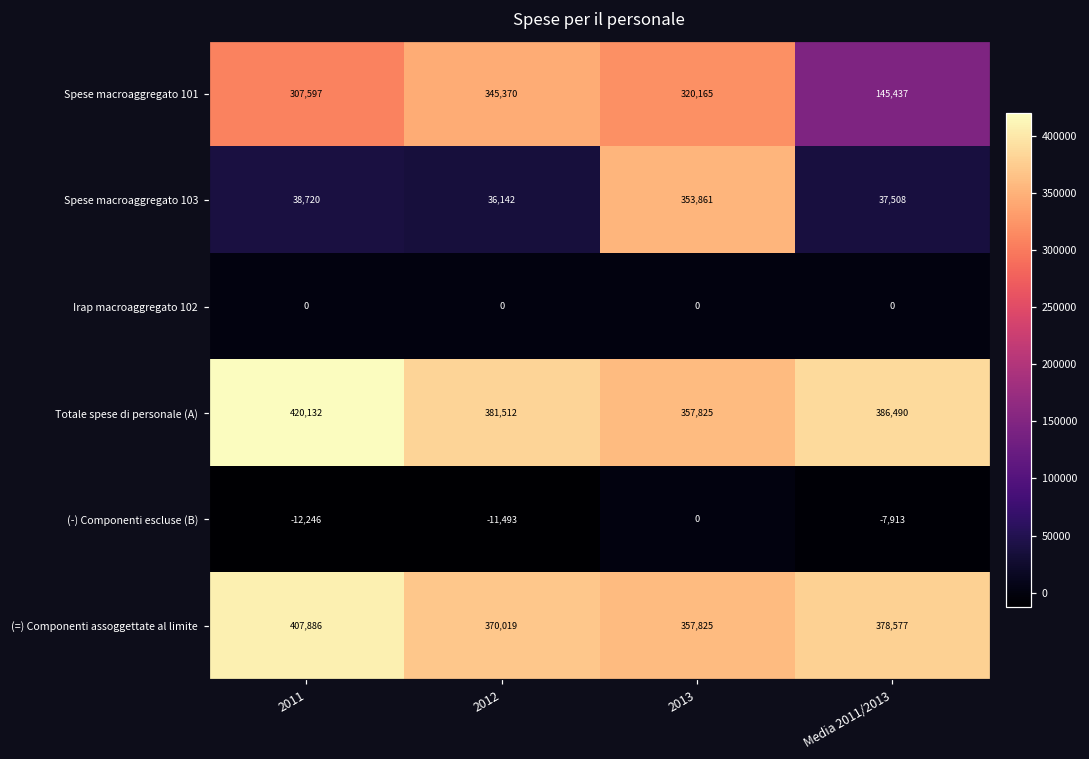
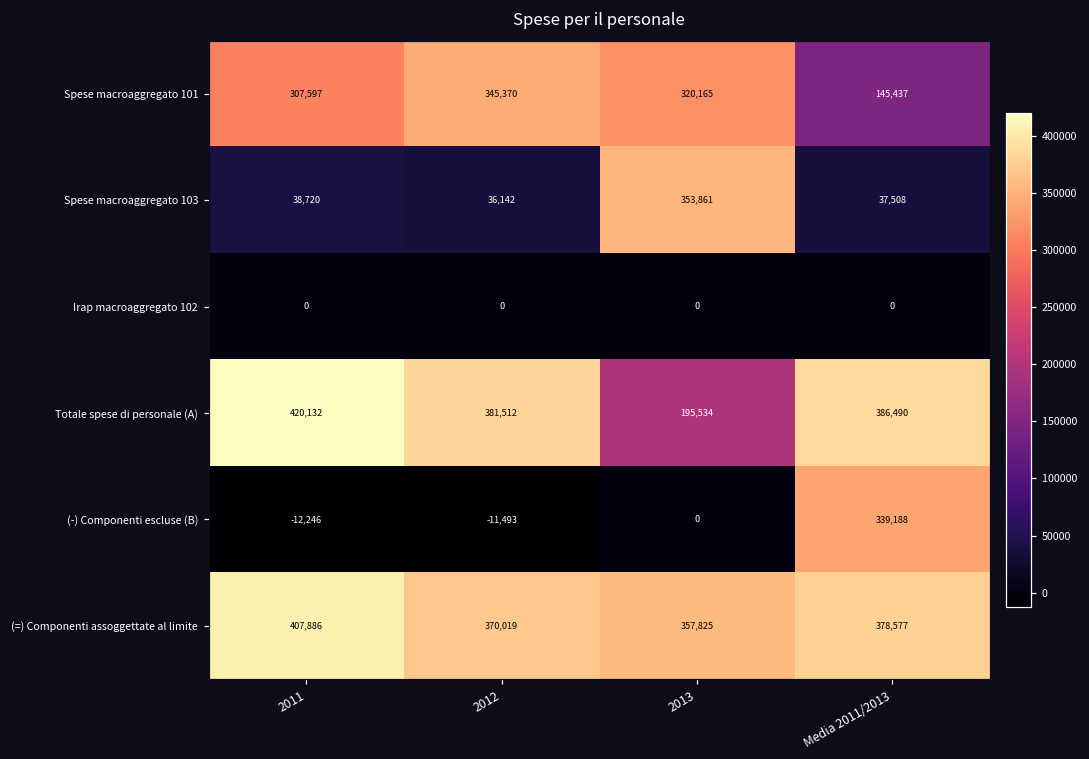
  {
    "Spese macroaggregato 101": {
      "2011": "307,597",
      "2012": "345,370",
      "2013": "320,165",
      "Media 2011/2013": "145,437"
    },
    "Spese macroaggregato 103": {
      "2011": "38,720",
      "2012": "36,142",
      "2013": "353,861",
      "Media 2011/2013": "37,508"
    },
    "Irap macroaggregato 102": {
      "2011": "0",
      "2012": "0",
      "2013": "0",
      "Media 2011/2013": "0"
    },
    "Totale spese di personale (A)": {
      "2011": "420,132",
      "2012": "381,512",
-     "2013": "357,825",
+     "2013": "195,534",
      "Media 2011/2013": "386,490"
    },
    "(-) Componenti escluse (B)": {
      "2011": "-12,246",
      "2012": "-11,493",
      "2013": "0",
-     "Media 2011/2013": "-7,913"
+     "Media 2011/2013": "339,188"
    },
    "(=) Componenti assoggettate al limite": {
      "2011": "407,886",
      "2012": "370,019",
      "2013": "357,825",
      "Media 2011/2013": "378,577"
    }
  }
